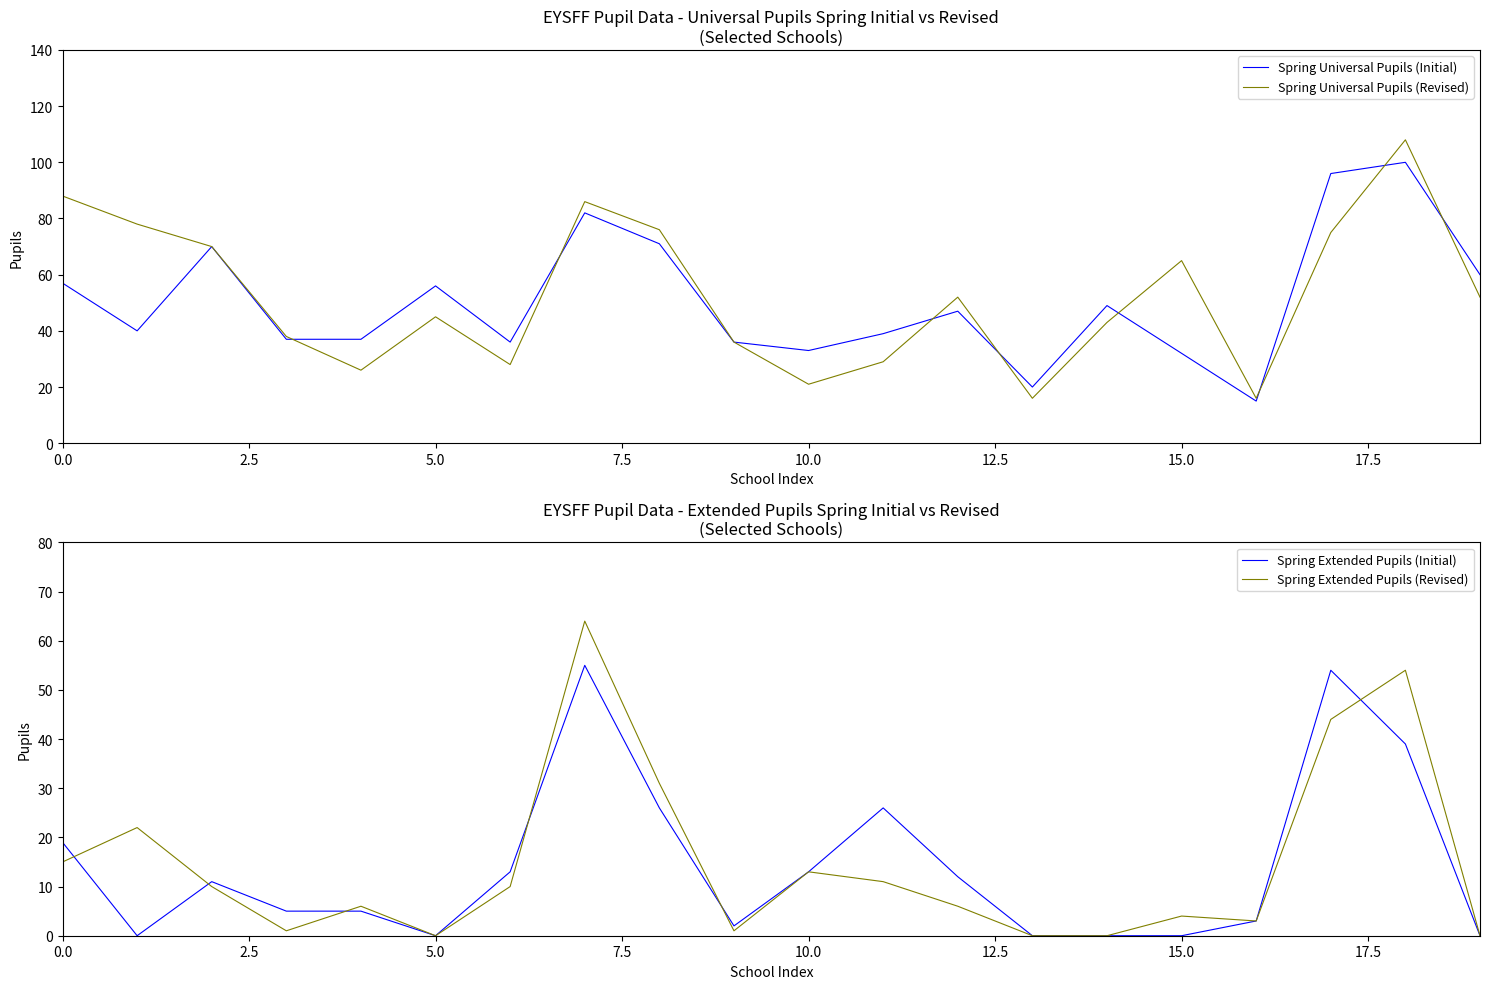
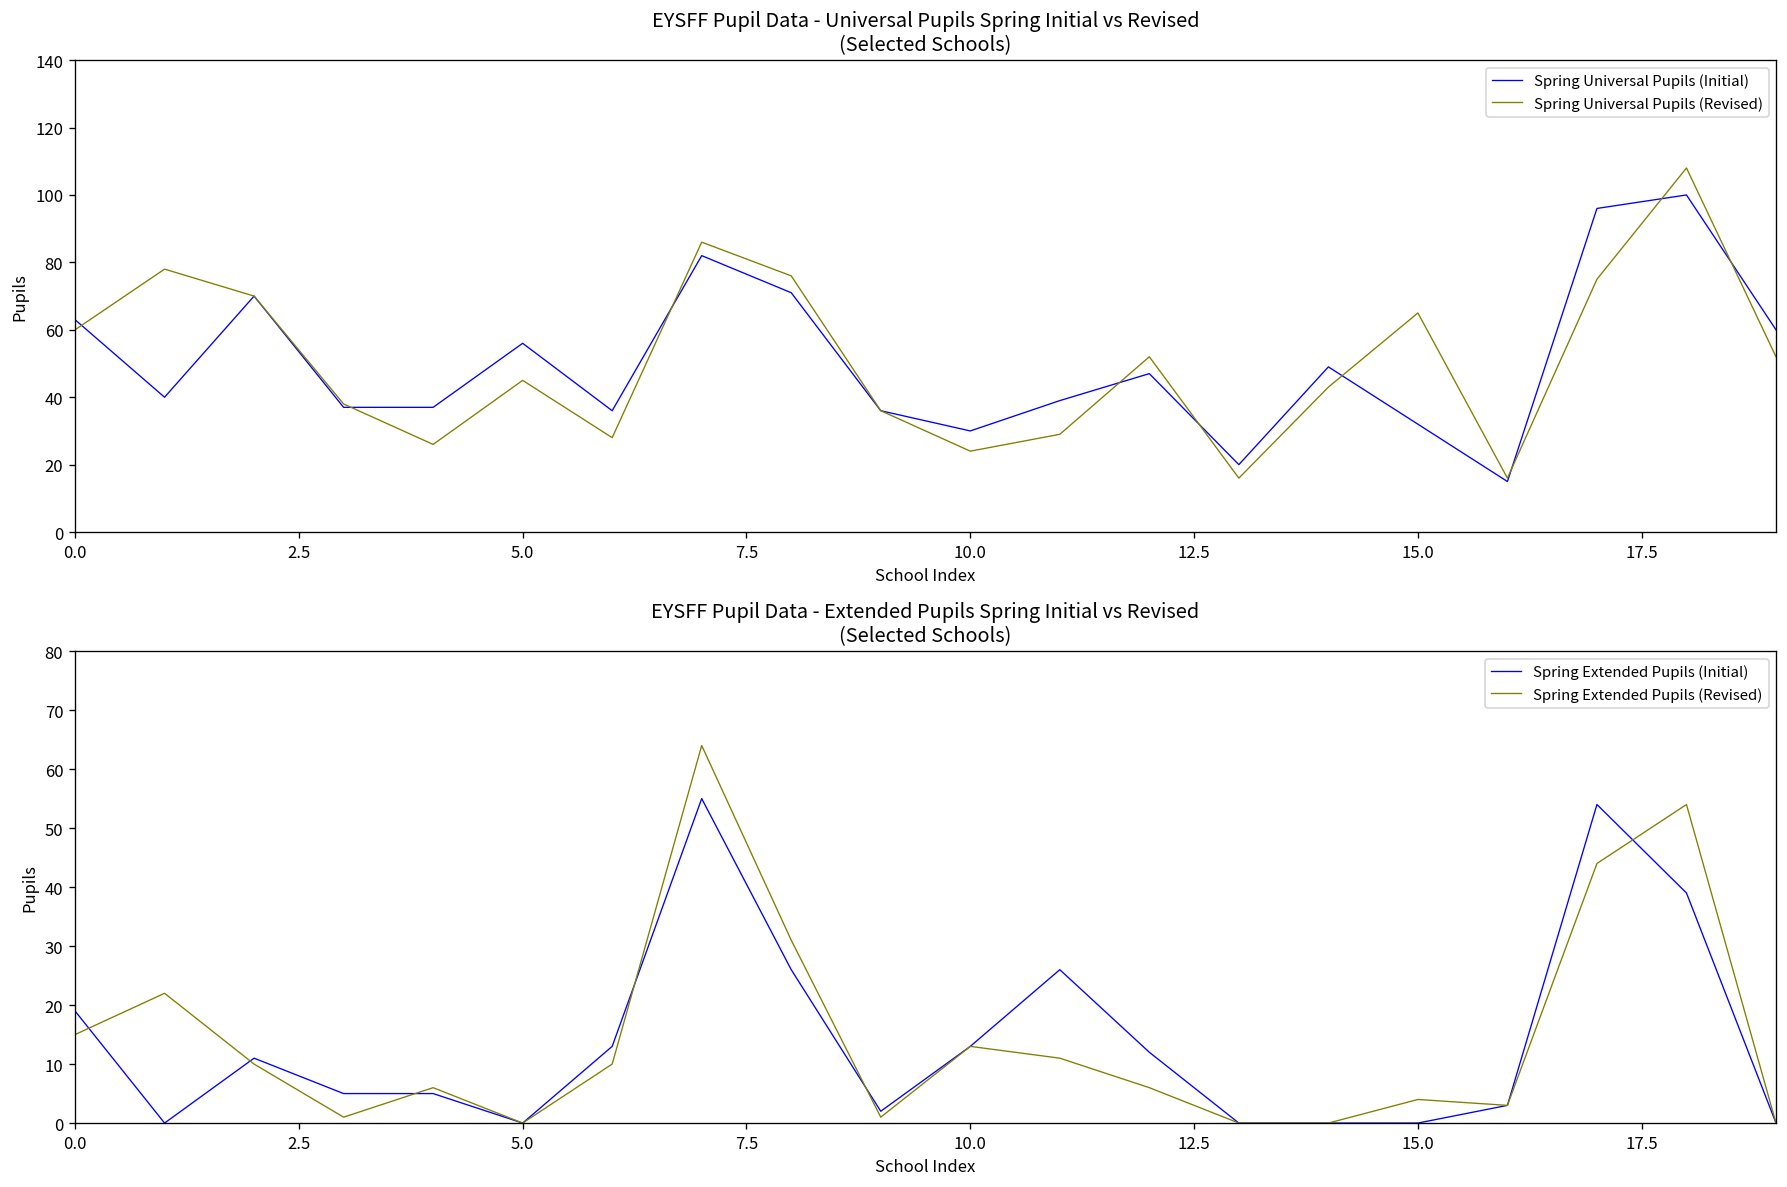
  {
    "EYSFF Pupil Data - Universal Pupils Spring Initial vs Revised (Selected Schools)": {
      "Spring Universal Pupils (Initial)": {
-       "0.0": 57,
+       "0.0": 63,
        "5.0": 56,
-       "10.0": 33,
+       "10.0": 30,
        "15.0": 32
      },
      "Spring Universal Pupils (Revised)": {
-       "0.0": 88,
+       "0.0": 60,
        "5.0": 45,
-       "10.0": 21,
+       "10.0": 24,
        "15.0": 65
      }
    },
    "EYSFF Pupil Data - Extended Pupils Spring Initial vs Revised (Selected Schools)": {
      "Spring Extended Pupils (Initial)": {
        "0.0": 19,
        "15.0": 0
      },
      "Spring Extended Pupils (Revised)": {
        "0.0": 15,
        "15.0": 4
      }
    }
  }
